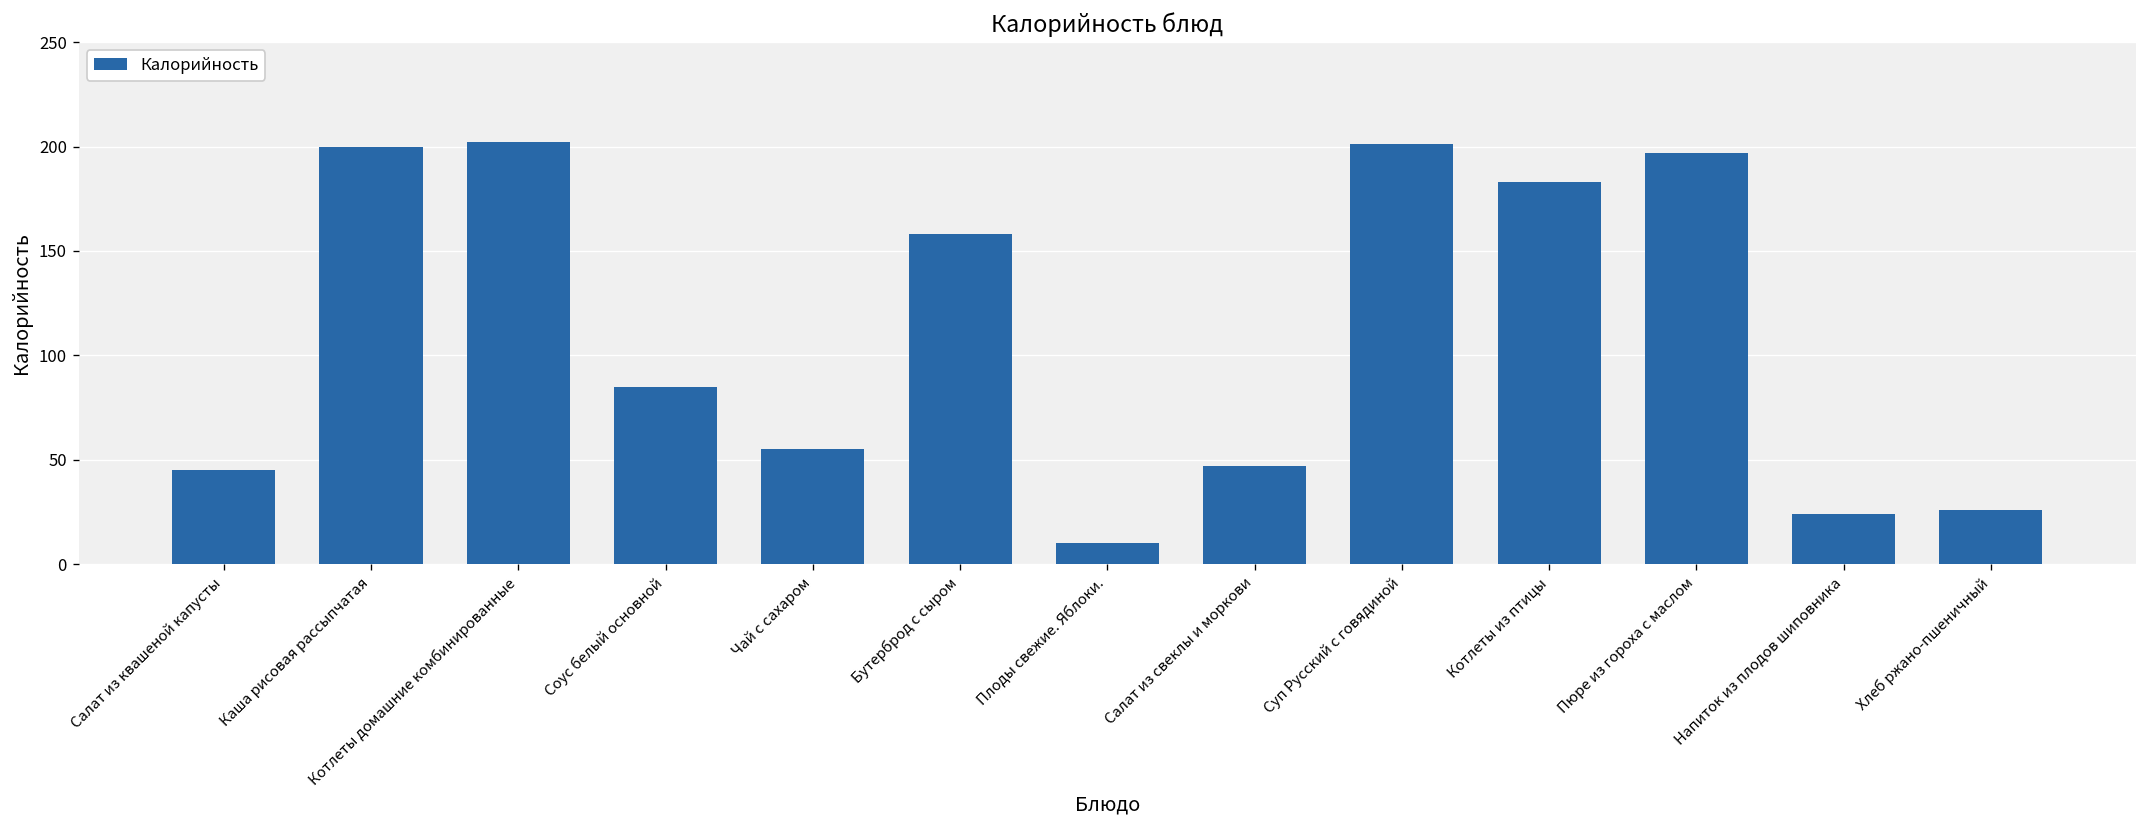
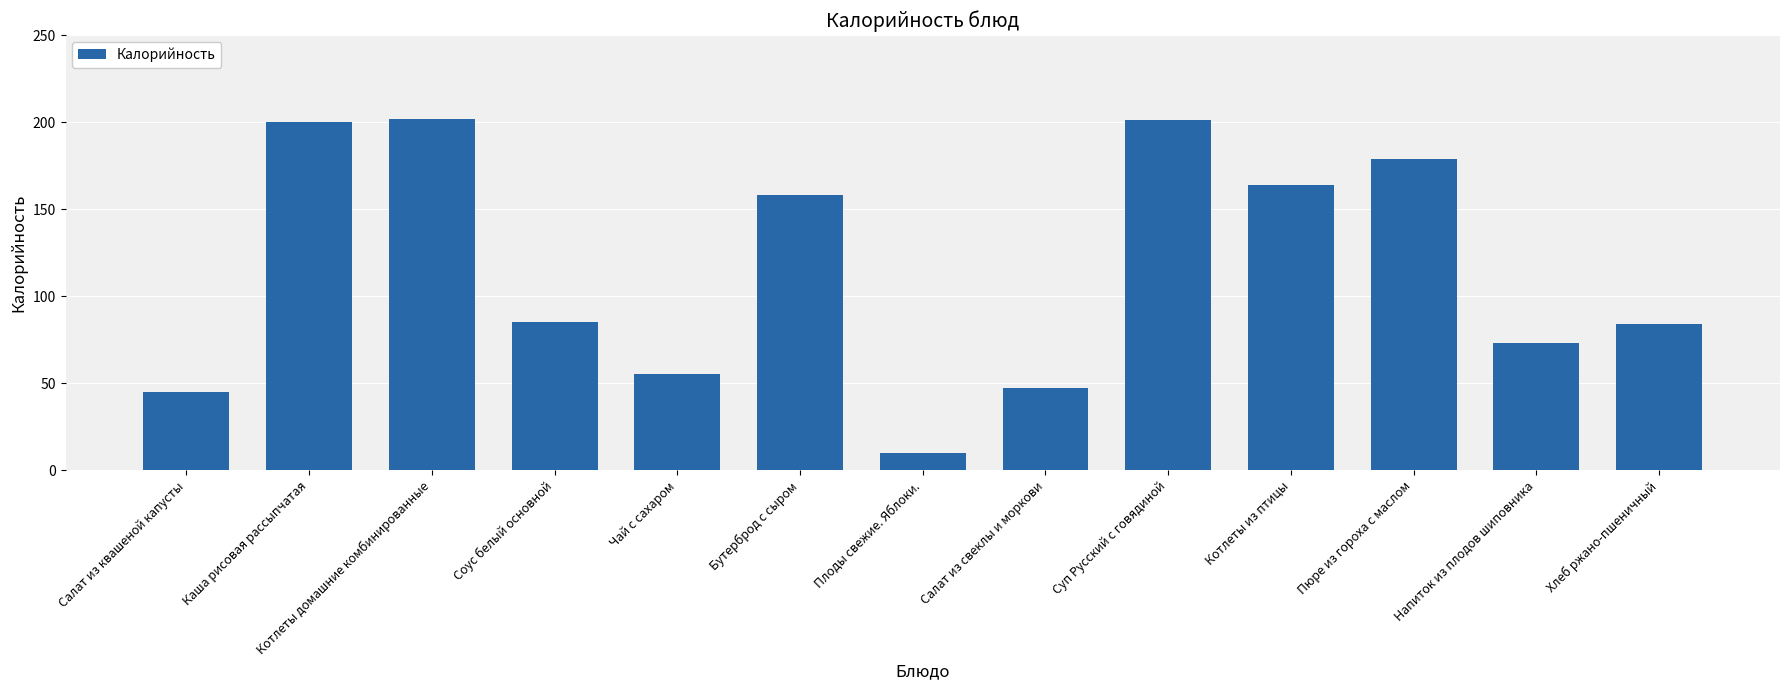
  {
    "Салат из квашеной капусты": 45,
    "Каша рисовая рассыпчатая": 200,
    "Котлеты домашние комбинированные": 202,
    "Соус белый основной": 85,
    "Чай с сахаром": 55,
    "Бутерброд с сыром": 158,
    "Плоды свежие. Яблоки.": 10,
    "Салат из свеклы и моркови": 47,
    "Суп Русский с говядиной": 201,
-   "Котлеты из птицы": 183,
-   "Пюре из гороха с маслом": 197,
-   "Напиток из плодов шиповника": 24,
-   "Хлеб ржано-пшеничный": 26
+   "Котлеты из птицы": 164,
+   "Пюре из гороха с маслом": 179,
+   "Напиток из плодов шиповника": 73,
+   "Хлеб ржано-пшеничный": 84
  }
